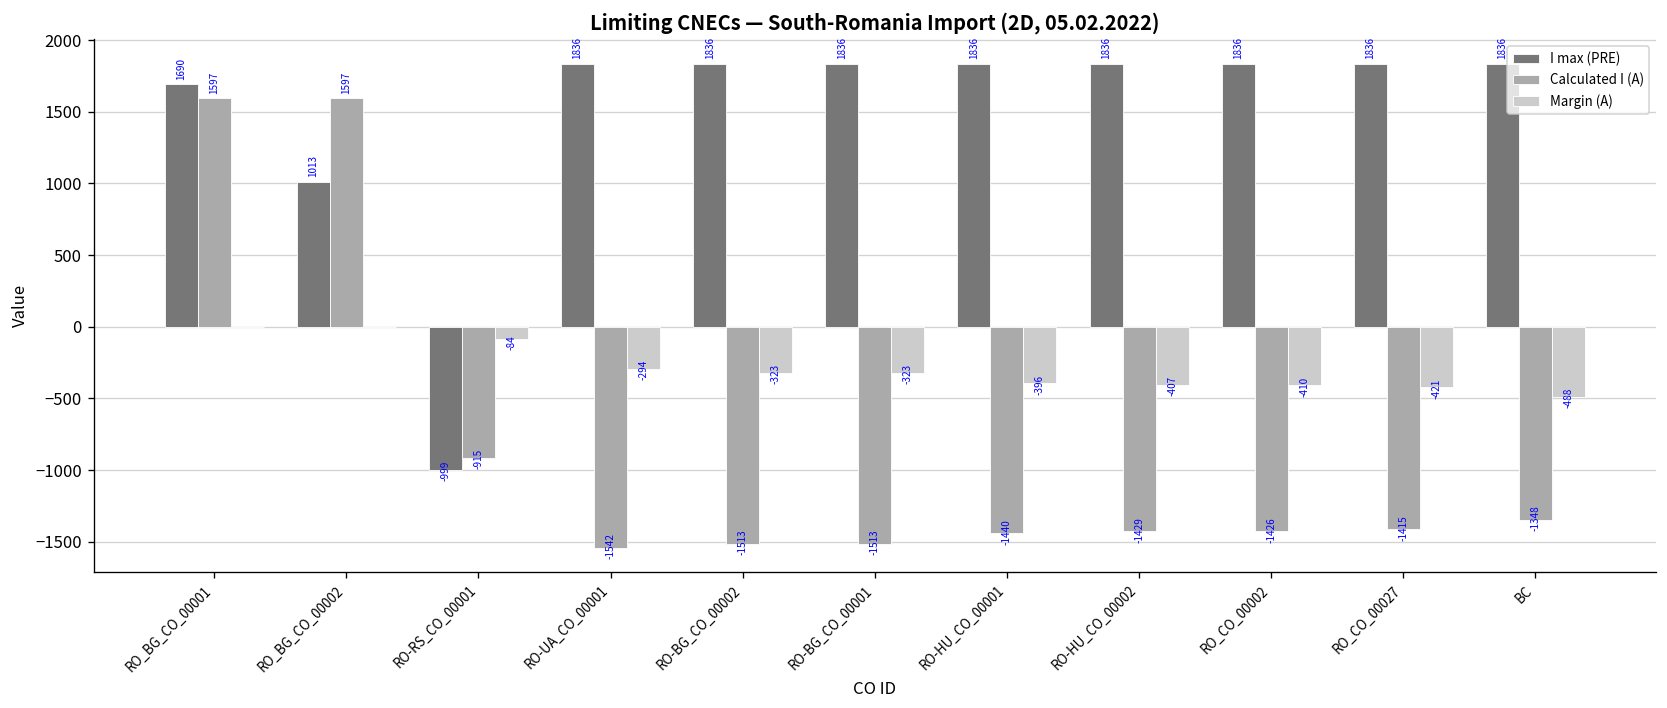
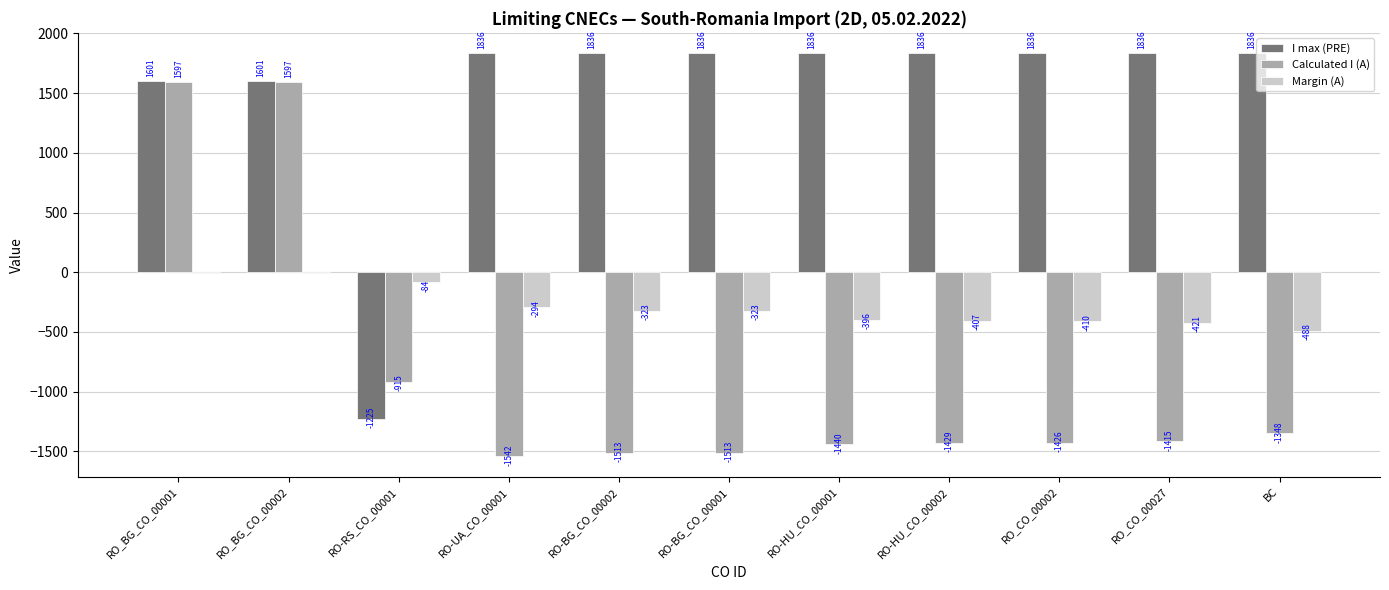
  {
    "I max (PRE)": {
-     "RO_BG_CO_00001": 1690,
-     "RO_BG_CO_00002": 1013,
-     "RO-RS_CO_00001": -999,
+     "RO_BG_CO_00001": 1601,
+     "RO_BG_CO_00002": 1601,
+     "RO-RS_CO_00001": -1225,
      "RO-UA_CO_00001": 1836,
      "RO-BG_CO_00002": 1836,
      "RO-BG_CO_00001": 1836,
      "RO-HU_CO_00001": 1836,
      "RO-HU_CO_00002": 1836,
      "RO_CO_00002": 1836,
      "RO_CO_00027": 1836
    }
  }
